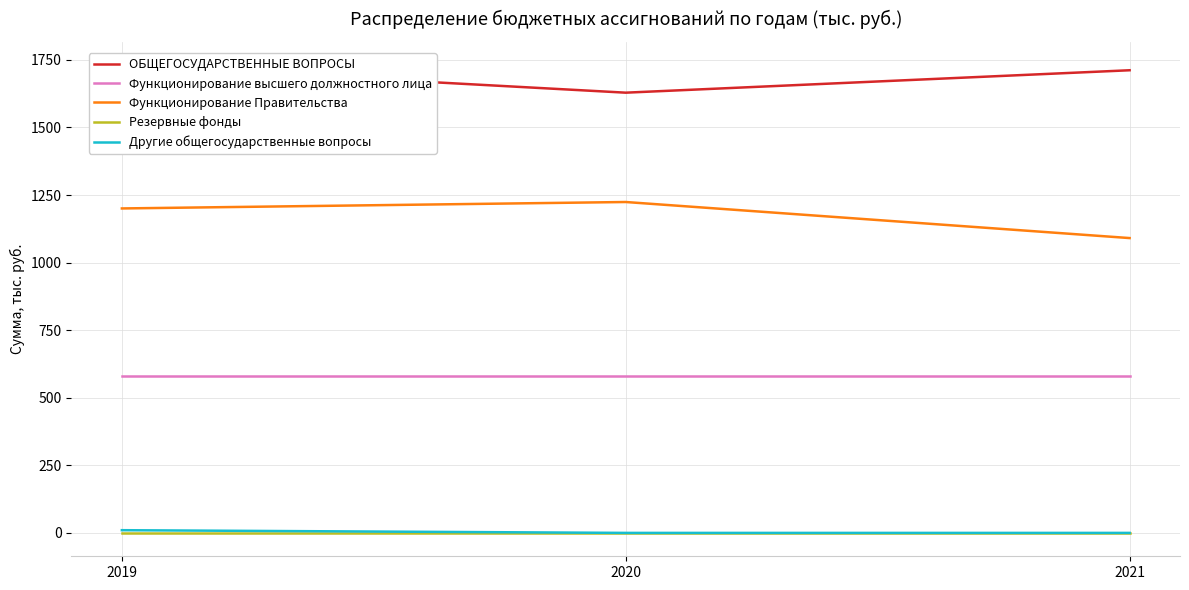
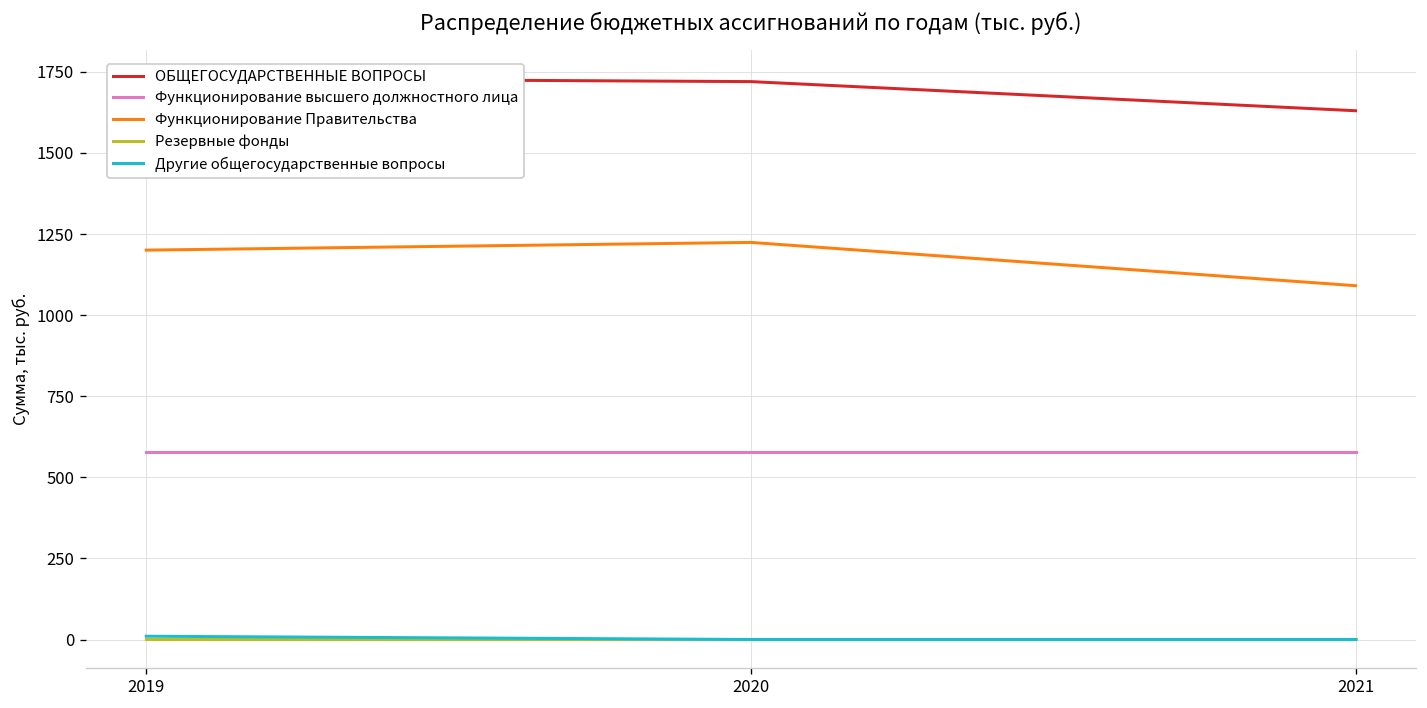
  {
    "ОБЩЕГОСУДАРСТВЕННЫЕ ВОПРОСЫ": {
-     "2020": 1630,
-     "2021": 1710
+     "2020": 1720,
+     "2021": 1630
    },
    "Функционирование высшего должностного лица": {
      "2019": 580,
      "2020": 580,
      "2021": 580
    },
    "Функционирование Правительства": {
      "2019": 1200,
      "2020": 1220,
      "2021": 1090
    }
  }
